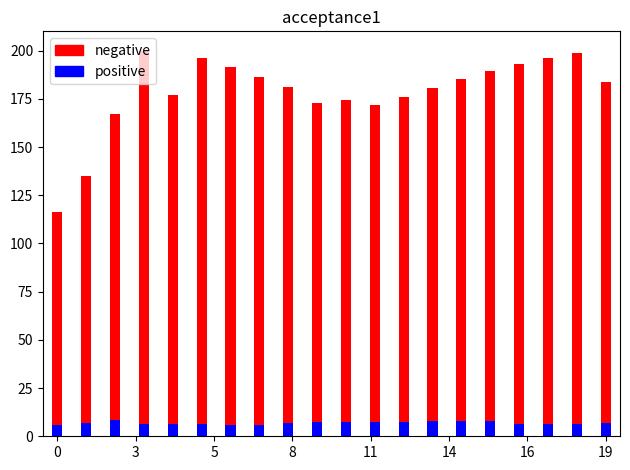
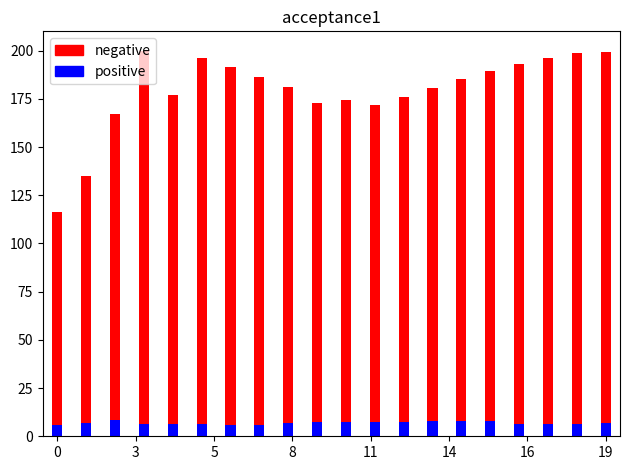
  {
    "negative": {
      "0": 117,
-     "19": 184
+     "19": 199
    }
  }
